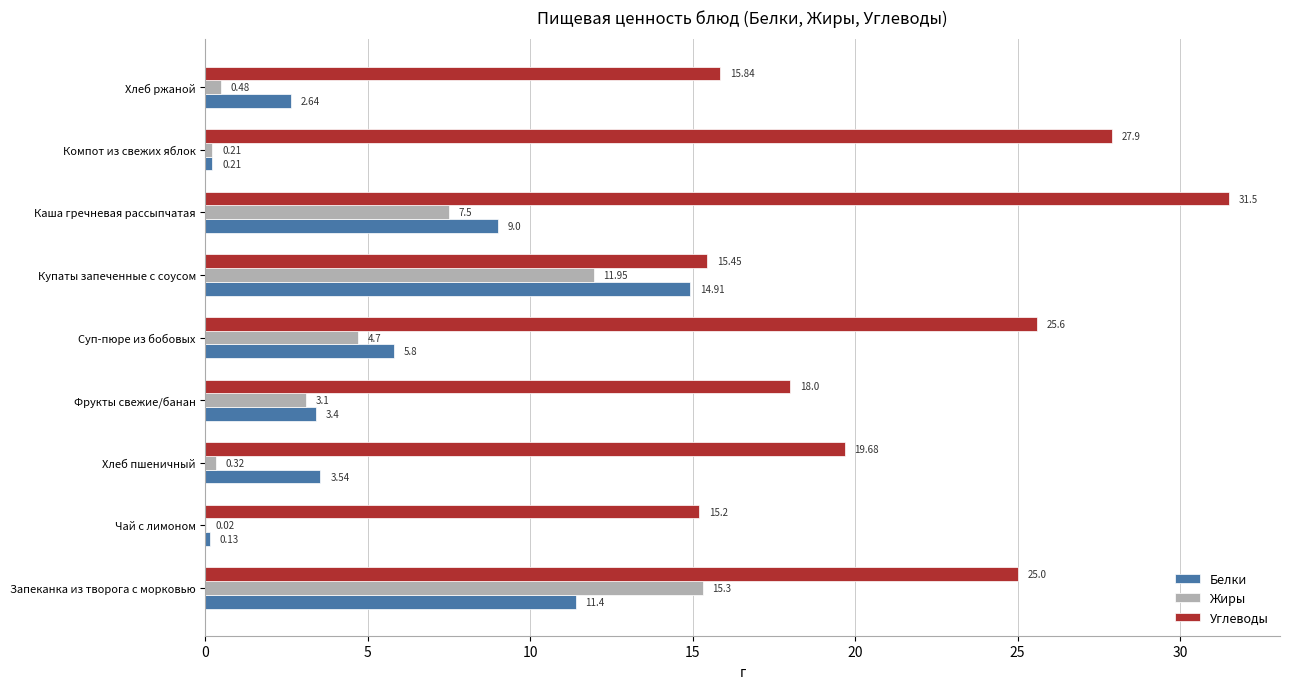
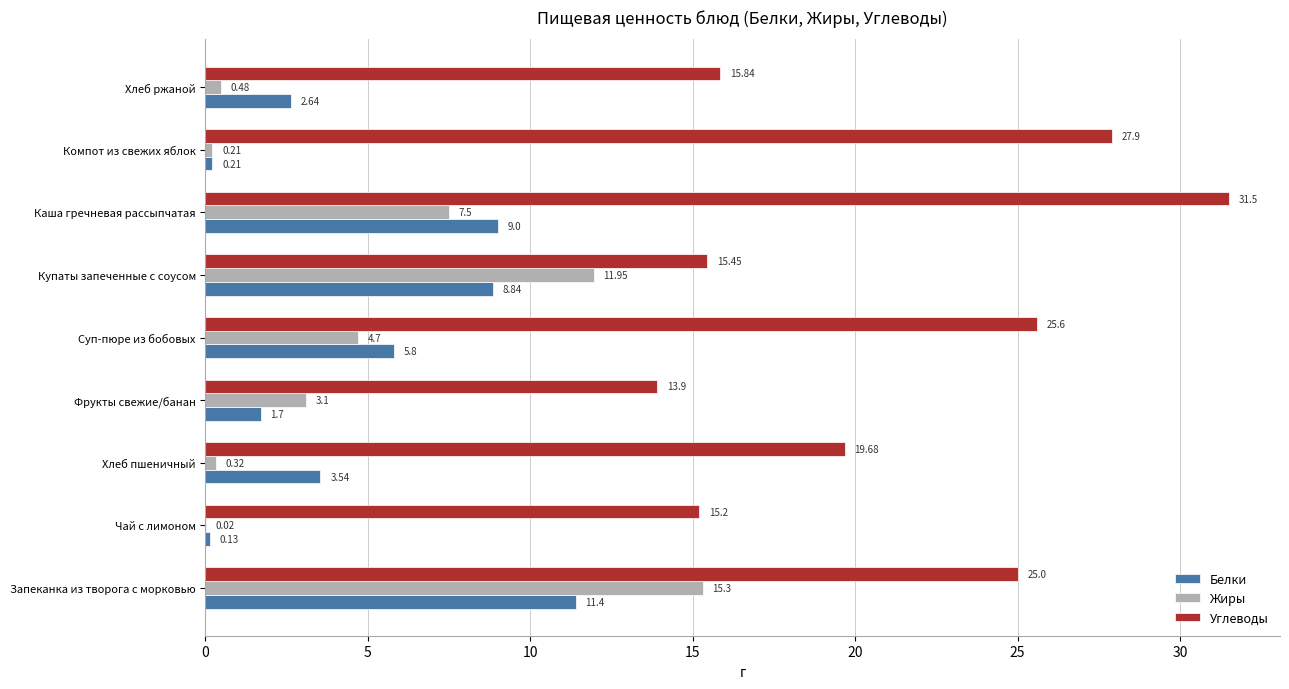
  {
    "Белки": {
      "Хлеб ржаной": 2.64,
      "Компот из свежих яблок": 0.21,
      "Каша гречневая рассыпчатая": 9.0,
-     "Купаты запеченные с соусом": 14.91,
+     "Купаты запеченные с соусом": 8.84,
      "Суп-пюре из бобовых": 5.8,
-     "Фрукты свежие/банан": 3.4,
+     "Фрукты свежие/банан": 1.7,
      "Хлеб пшеничный": 3.54,
      "Чай с лимоном": 0.13,
      "Запеканка из творога с морковью": 11.4
    },
    "Жиры": {
      "Хлеб ржаной": 0.48,
      "Компот из свежих яблок": 0.21,
      "Каша гречневая рассыпчатая": 7.5,
      "Купаты запеченные с соусом": 11.95,
      "Суп-пюре из бобовых": 4.7,
      "Фрукты свежие/банан": 3.1,
      "Хлеб пшеничный": 0.32,
      "Чай с лимоном": 0.02,
      "Запеканка из творога с морковью": 15.3
    },
    "Углеводы": {
      "Хлеб ржаной": 15.84,
      "Компот из свежих яблок": 27.9,
      "Каша гречневая рассыпчатая": 31.5,
      "Купаты запеченные с соусом": 15.45,
      "Суп-пюре из бобовых": 25.6,
-     "Фрукты свежие/банан": 18.0,
+     "Фрукты свежие/банан": 13.9,
      "Хлеб пшеничный": 19.68,
      "Чай с лимоном": 15.2,
      "Запеканка из творога с морковью": 25.0
    }
  }
